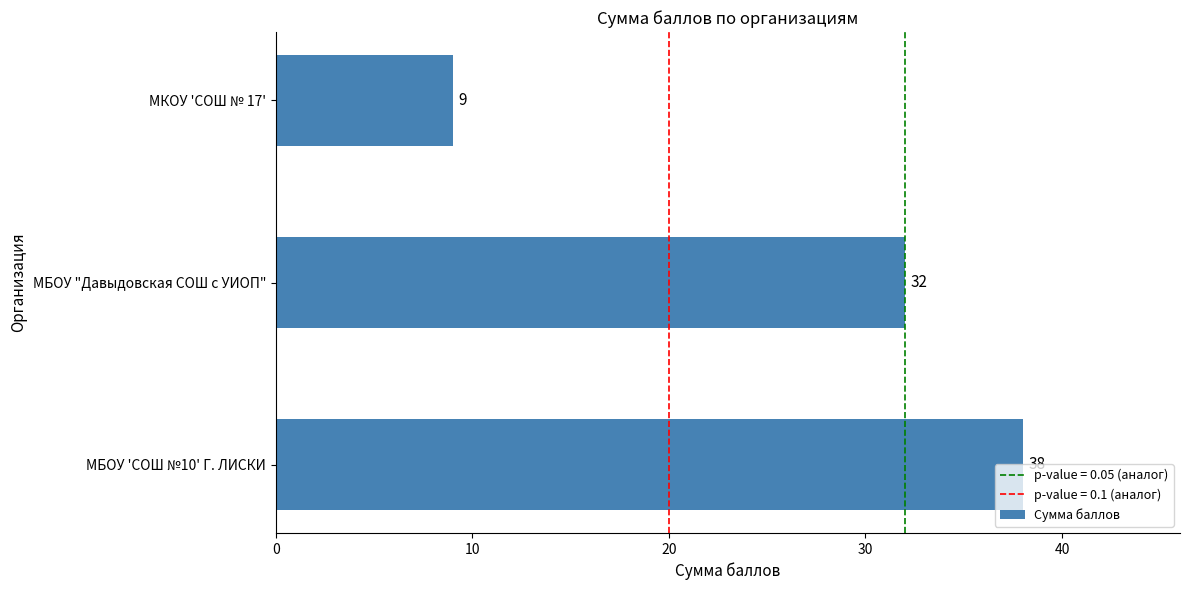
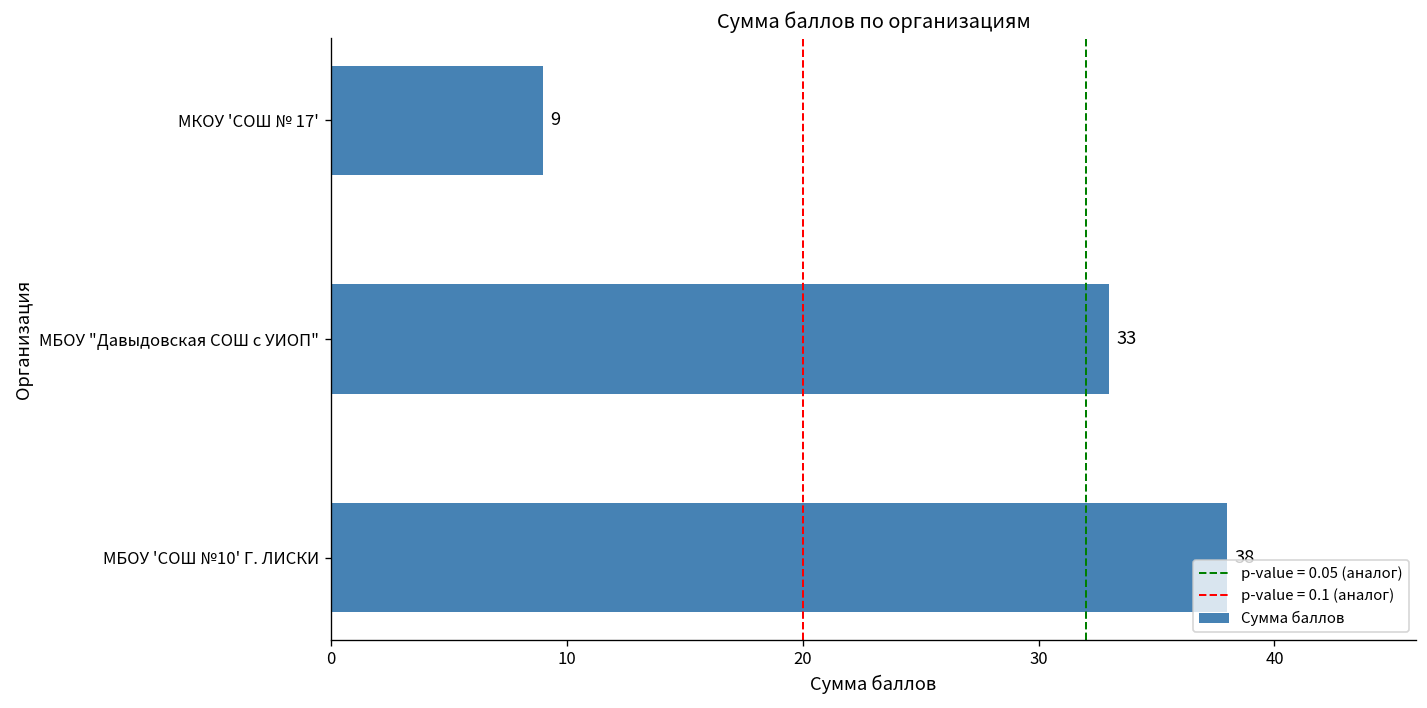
  {
    "МКОУ 'СОШ № 17'": 9,
-   "МБОУ \"Давыдовская СОШ с УИОП\"": 32
+   "МБОУ \"Давыдовская СОШ с УИОП\"": 33
  }
